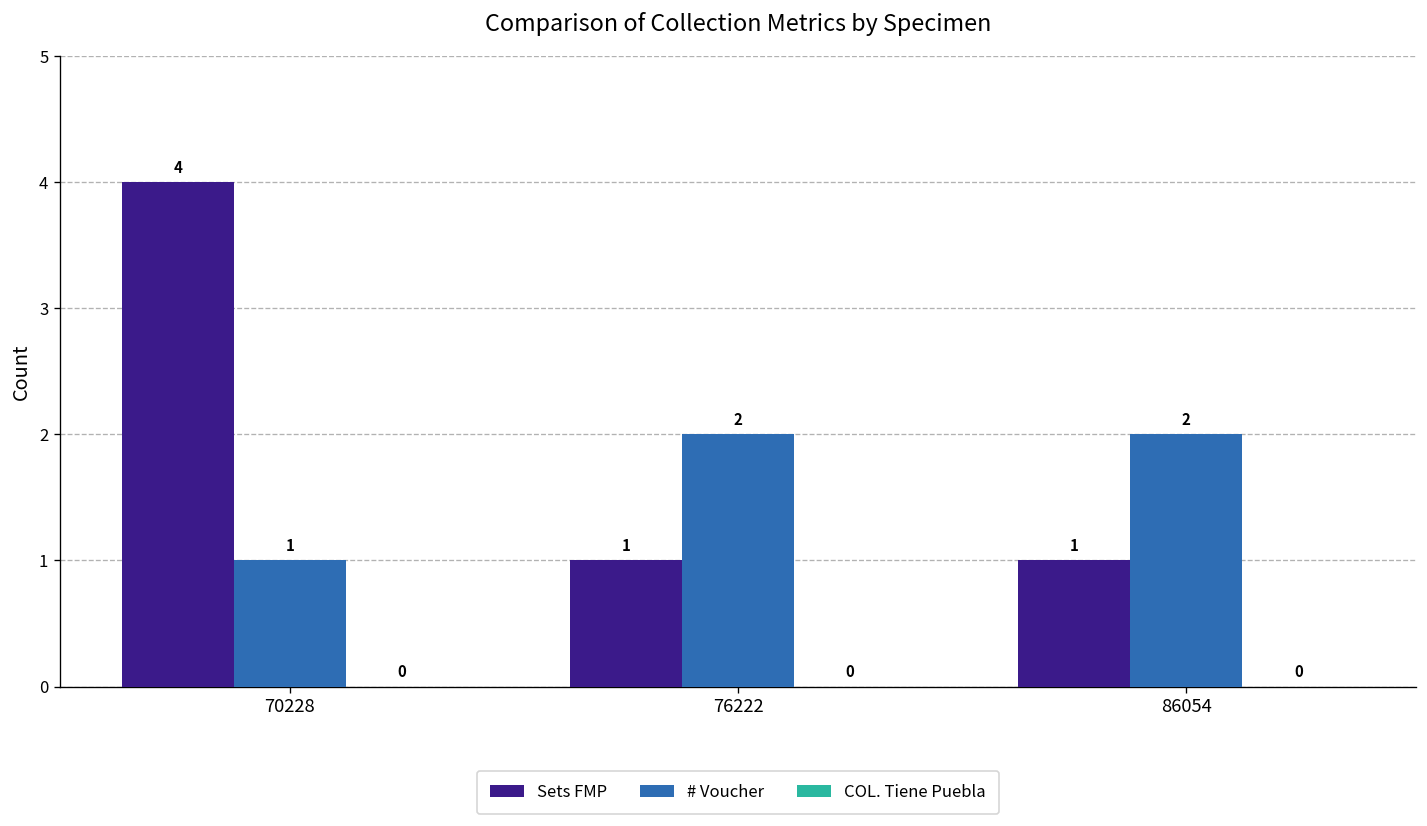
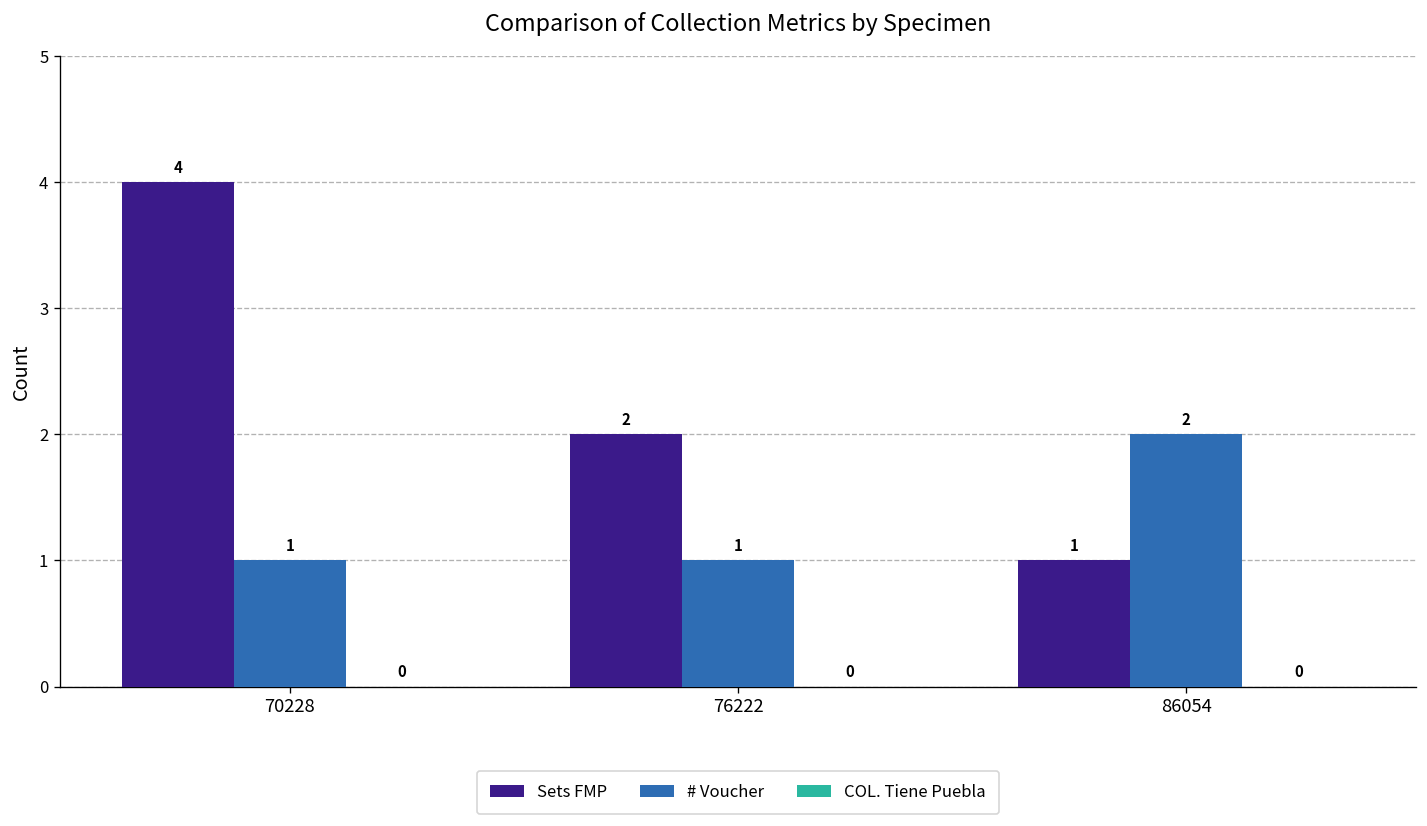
  {
    "Sets FMP": {
      "70228": 4,
-     "76222": 1,
+     "76222": 2,
      "86054": 1
    },
    "# Voucher": {
      "70228": 1,
-     "76222": 2,
+     "76222": 1,
      "86054": 2
    },
    "COL. Tiene Puebla": {
      "70228": 0,
      "76222": 0,
      "86054": 0
    }
  }
